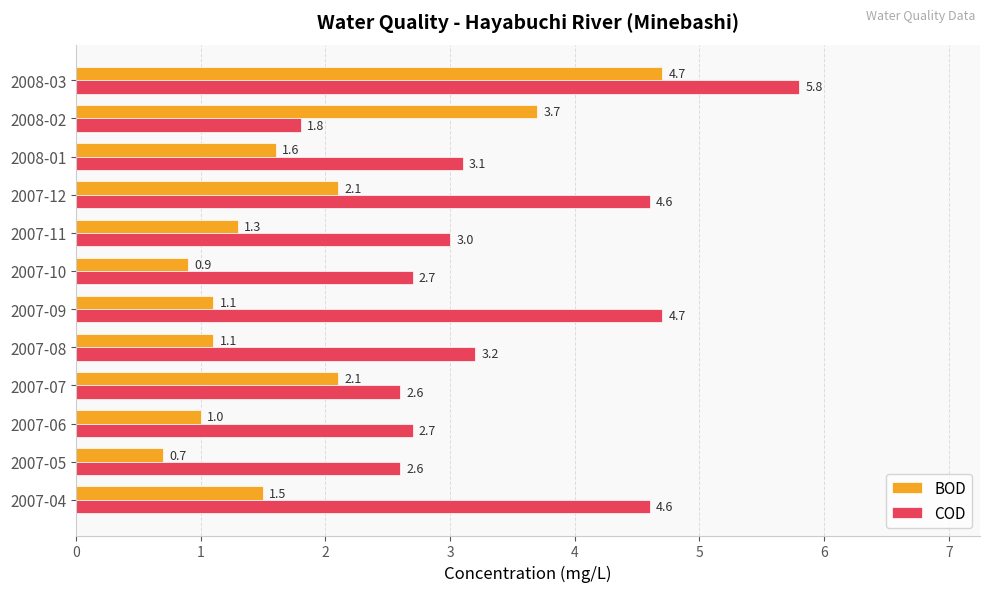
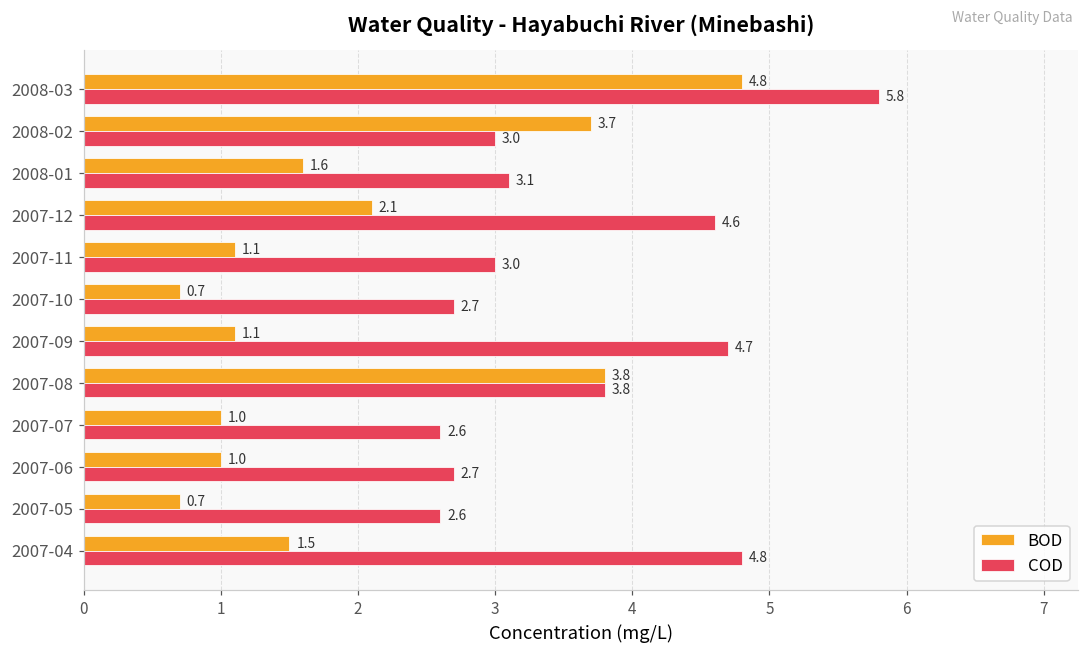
  {
    "BOD": {
-     "2008-03": 4.7,
+     "2008-03": 4.8,
      "2008-02": 3.7,
      "2008-01": 1.6,
      "2007-12": 2.1,
-     "2007-11": 1.3,
-     "2007-10": 0.9,
+     "2007-11": 1.1,
+     "2007-10": 0.7,
      "2007-09": 1.1,
-     "2007-08": 1.1,
-     "2007-07": 2.1,
+     "2007-08": 3.8,
+     "2007-07": 1.0,
      "2007-06": 1.0,
      "2007-05": 0.7,
      "2007-04": 1.5
    },
    "COD": {
      "2008-03": 5.8,
-     "2008-02": 1.8,
+     "2008-02": 3.0,
      "2008-01": 3.1,
      "2007-12": 4.6,
      "2007-11": 3.0,
      "2007-10": 2.7,
      "2007-09": 4.7,
-     "2007-08": 3.2,
+     "2007-08": 3.8,
      "2007-07": 2.6,
      "2007-06": 2.7,
      "2007-05": 2.6,
-     "2007-04": 4.6
+     "2007-04": 4.8
    }
  }
